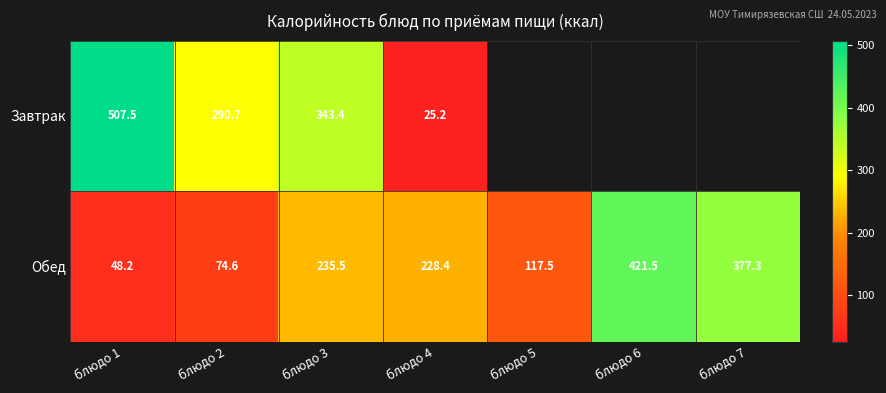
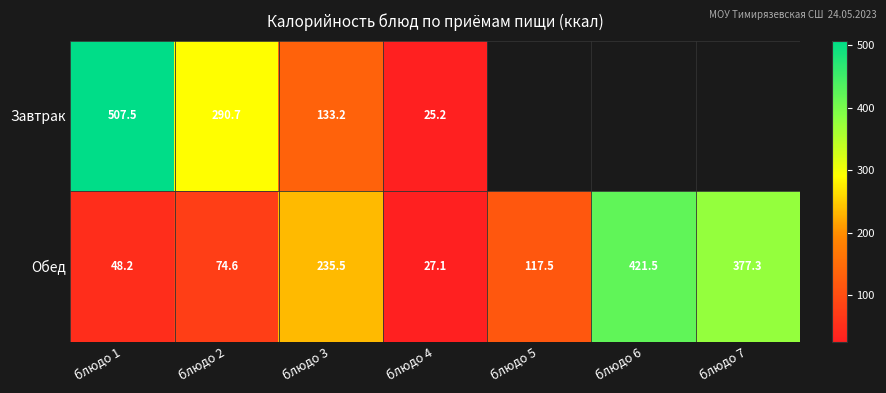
  {
    "Завтрак": {
      "блюдо 1": 507.5,
      "блюдо 2": 290.7,
-     "блюдо 3": 343.4,
+     "блюдо 3": 133.2,
      "блюдо 4": 25.2
    },
    "Обед": {
      "блюдо 1": 48.2,
      "блюдо 2": 74.6,
      "блюдо 3": 235.5,
-     "блюдо 4": 228.4,
+     "блюдо 4": 27.1,
      "блюдо 5": 117.5,
      "блюдо 6": 421.5,
      "блюдо 7": 377.3
    }
  }
